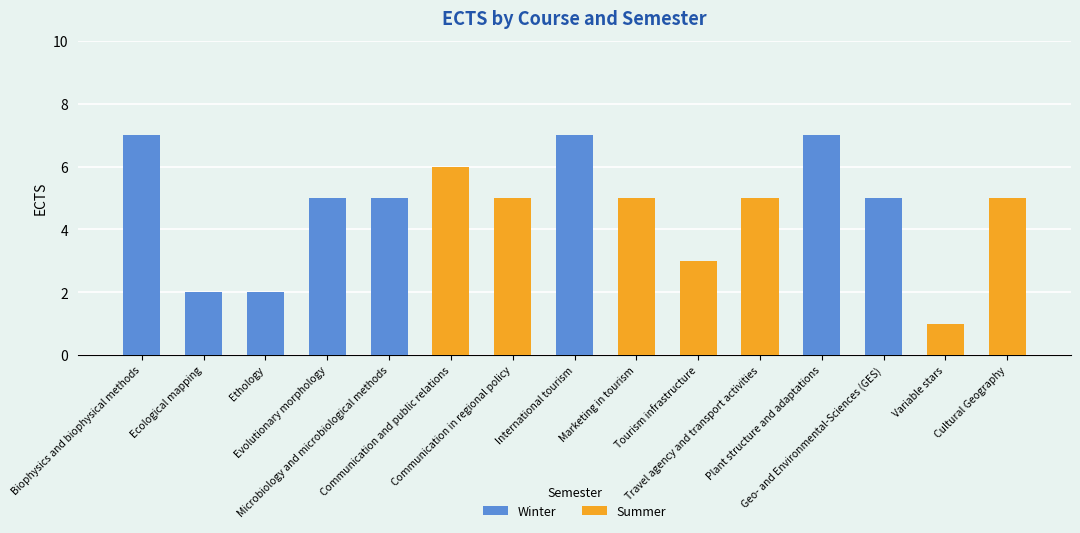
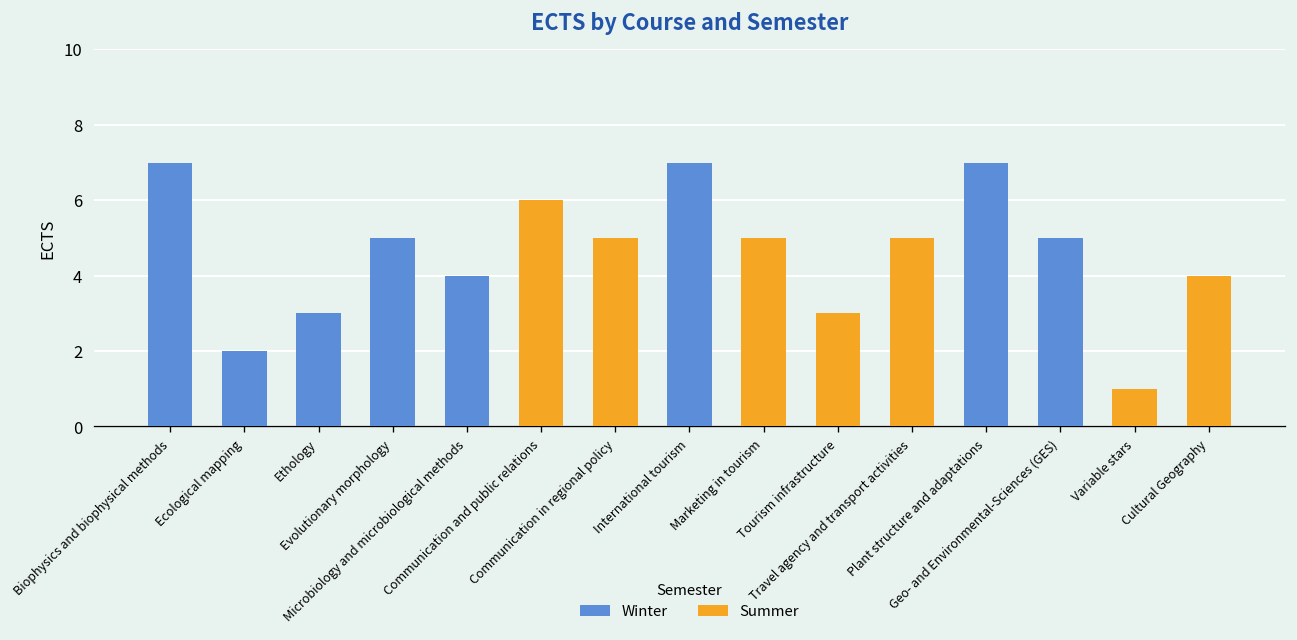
  {
    "Winter": {
      "Biophysics and biophysical methods": 7,
      "Ecological mapping": 2,
-     "Ethology": 2,
+     "Ethology": 3,
      "Evolutionary morphology": 5,
-     "Microbiology and microbiological methods": 5,
+     "Microbiology and microbiological methods": 4,
      "International tourism": 7,
      "Plant structure and adaptations": 7,
      "Geo- and Environmental-Sciences (GES)": 5
    },
    "Summer": {
      "Communication and public relations": 6,
      "Communication in regional policy": 5,
      "Marketing in tourism": 5,
      "Tourism infrastructure": 3,
      "Travel agency and transport activities": 5,
      "Variable stars": 1,
-     "Cultural Geography": 5
+     "Cultural Geography": 4
    }
  }
